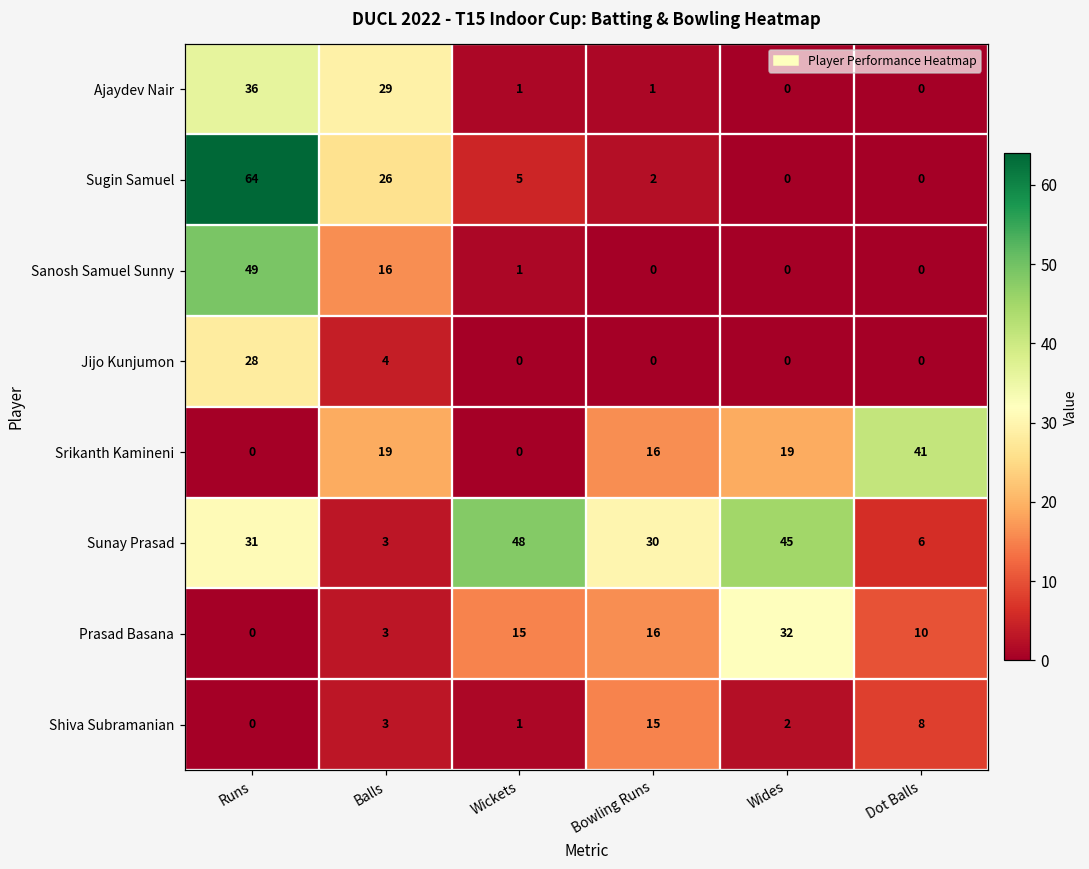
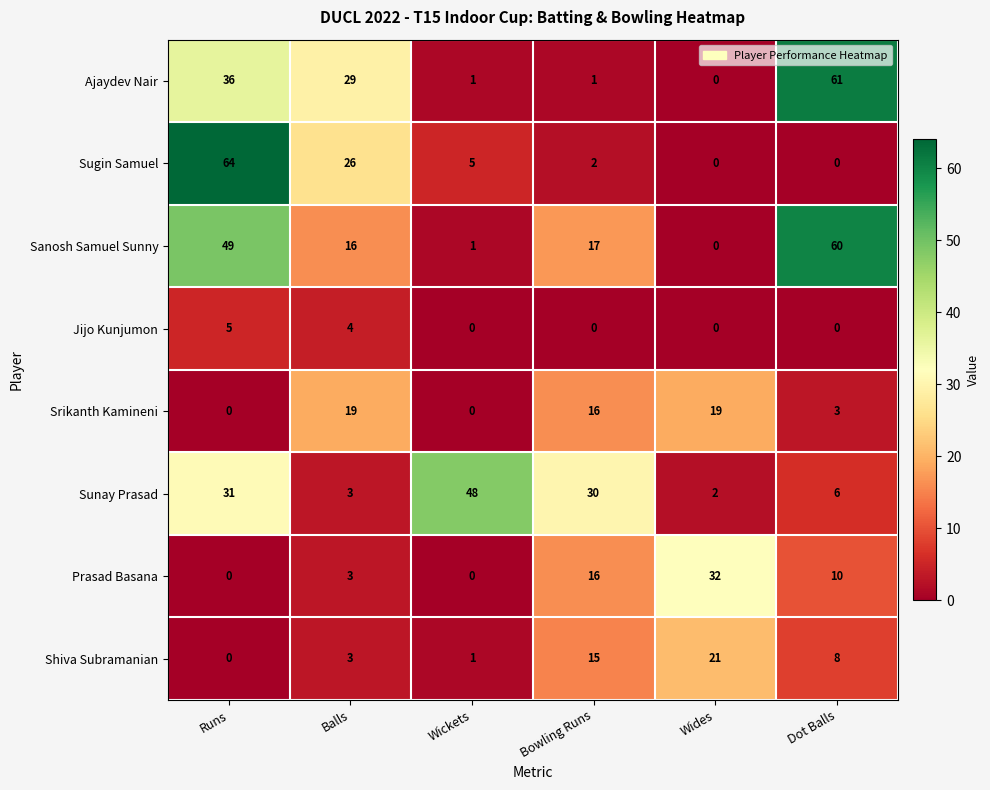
  {
    "Ajaydev Nair": {
      "Runs": 36,
      "Balls": 29,
      "Wickets": 1,
      "Bowling Runs": 1,
      "Wides": 0,
-     "Dot Balls": 0
+     "Dot Balls": 61
    },
    "Sugin Samuel": {
      "Runs": 64,
      "Balls": 26,
      "Wickets": 5,
      "Bowling Runs": 2,
      "Wides": 0,
      "Dot Balls": 0
    },
    "Sanosh Samuel Sunny": {
      "Runs": 49,
      "Balls": 16,
      "Wickets": 1,
-     "Bowling Runs": 0,
+     "Bowling Runs": 17,
      "Wides": 0,
-     "Dot Balls": 0
+     "Dot Balls": 60
    },
    "Jijo Kunjumon": {
-     "Runs": 28,
+     "Runs": 5,
      "Balls": 4,
      "Wickets": 0,
      "Bowling Runs": 0,
      "Wides": 0,
      "Dot Balls": 0
    },
    "Srikanth Kamineni": {
      "Runs": 0,
      "Balls": 19,
      "Wickets": 0,
      "Bowling Runs": 16,
      "Wides": 19,
-     "Dot Balls": 41
+     "Dot Balls": 3
    },
    "Sunay Prasad": {
      "Runs": 31,
      "Balls": 3,
      "Wickets": 48,
      "Bowling Runs": 30,
-     "Wides": 45,
+     "Wides": 2,
      "Dot Balls": 6
    },
    "Prasad Basana": {
      "Runs": 0,
      "Balls": 3,
-     "Wickets": 15,
+     "Wickets": 0,
      "Bowling Runs": 16,
      "Wides": 32,
      "Dot Balls": 10
    },
    "Shiva Subramanian": {
      "Runs": 0,
      "Balls": 3,
      "Wickets": 1,
      "Bowling Runs": 15,
-     "Wides": 2,
+     "Wides": 21,
      "Dot Balls": 8
    }
  }
